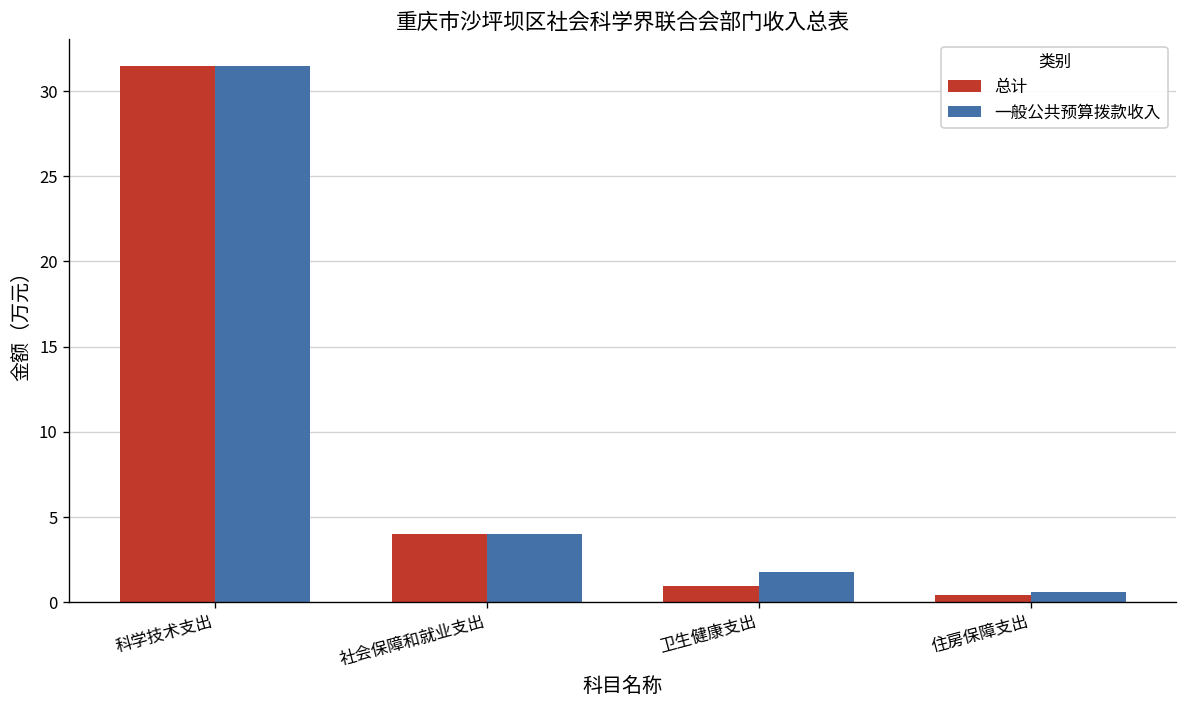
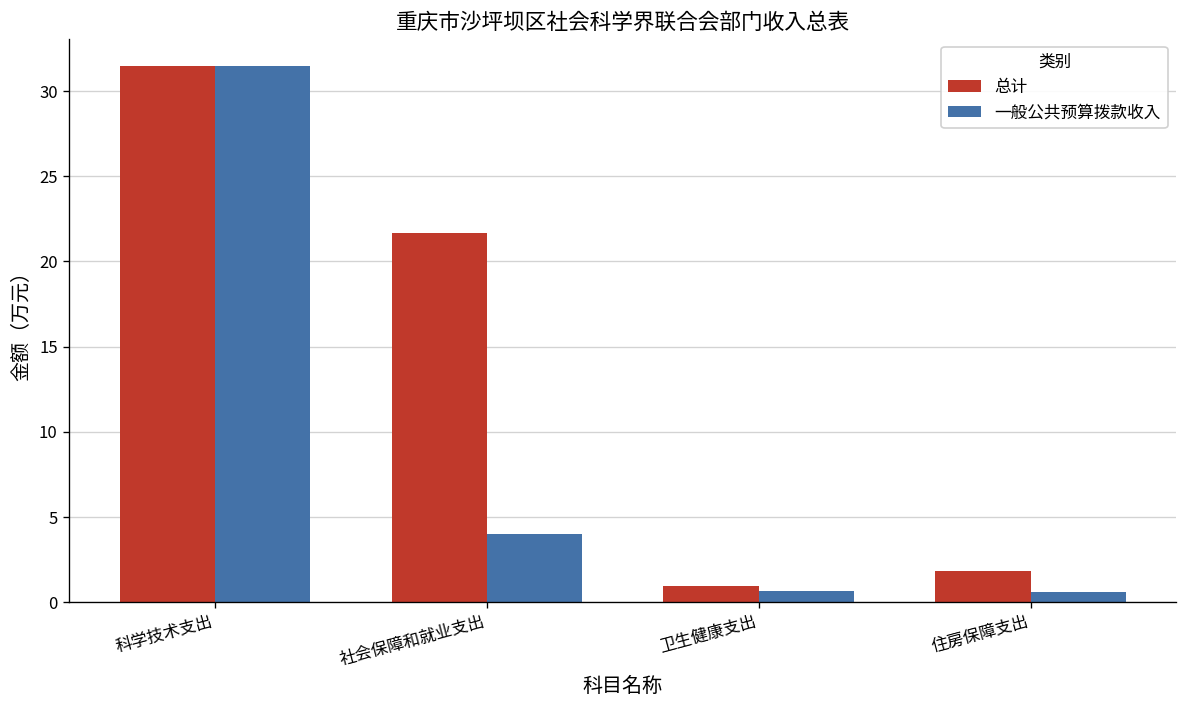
  {
    "总计": {
      "科学技术支出": 31.5,
-     "社会保障和就业支出": 4.0,
+     "社会保障和就业支出": 21.7,
      "卫生健康支出": 1.0,
-     "住房保障支出": 0.4
+     "住房保障支出": 1.9
    },
    "一般公共预算拨款收入": {
      "科学技术支出": 31.5,
      "社会保障和就业支出": 4.0,
-     "卫生健康支出": 1.8,
+     "卫生健康支出": 0.6,
      "住房保障支出": 0.6
    }
  }
